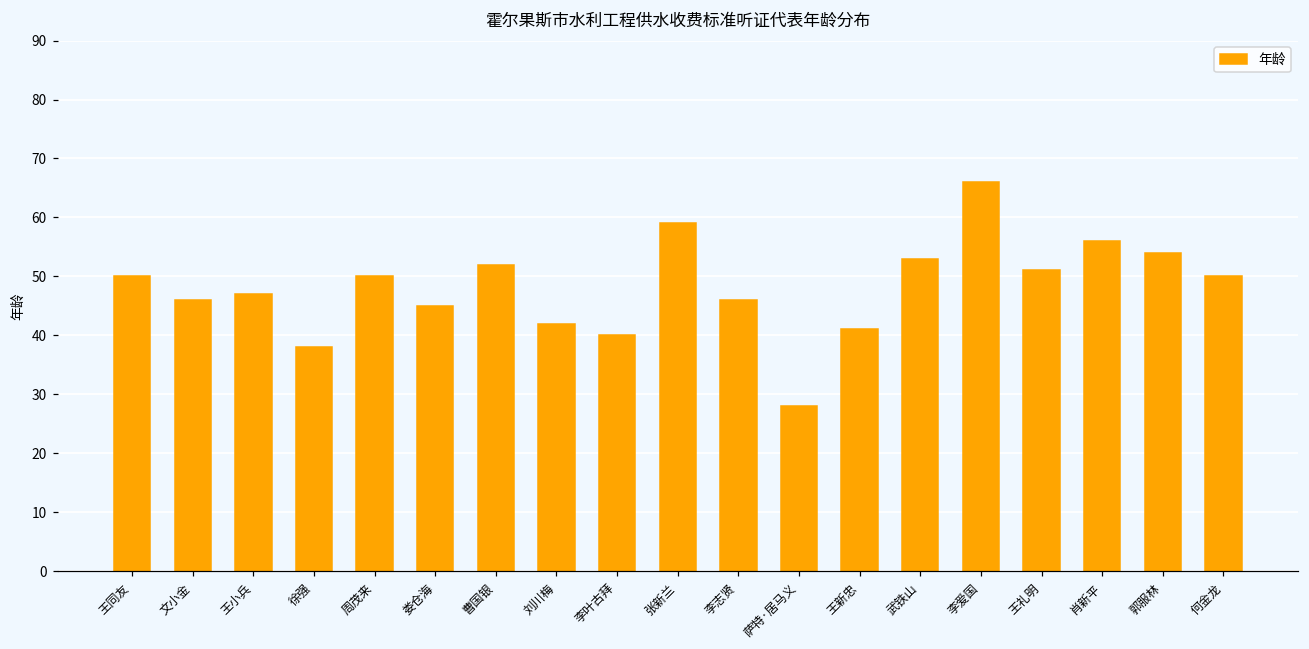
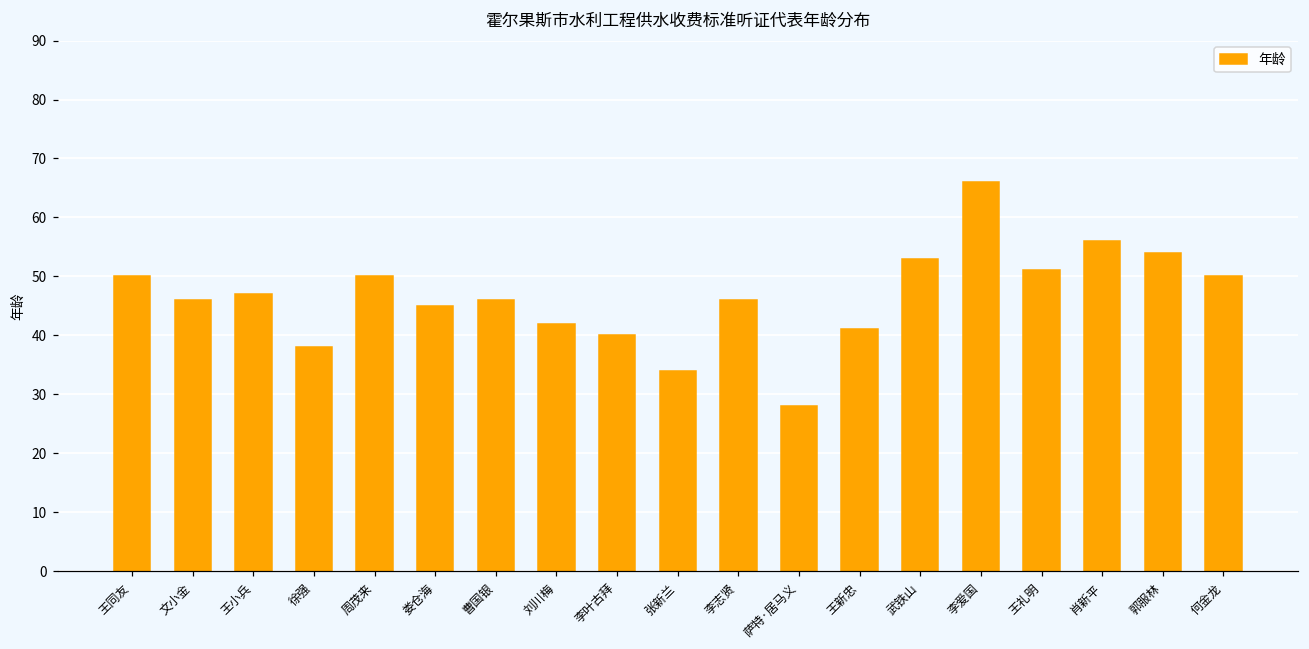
  {
    "王同友": 50,
    "文小金": 46,
    "王小兵": 47,
    "徐强": 38,
    "周茂来": 50,
    "娄仓海": 45,
-   "曹国银": 52,
+   "曹国银": 46,
    "刘川梅": 42,
    "李叶古拜": 40,
-   "张新兰": 59,
+   "张新兰": 34,
    "李志贤": 46,
    "萨特·居马义": 28,
    "王新忠": 41,
    "武铁山": 53,
    "李爱国": 66,
    "王礼明": 51,
    "肖新平": 56,
    "郭服林": 54,
    "何金龙": 50
  }
